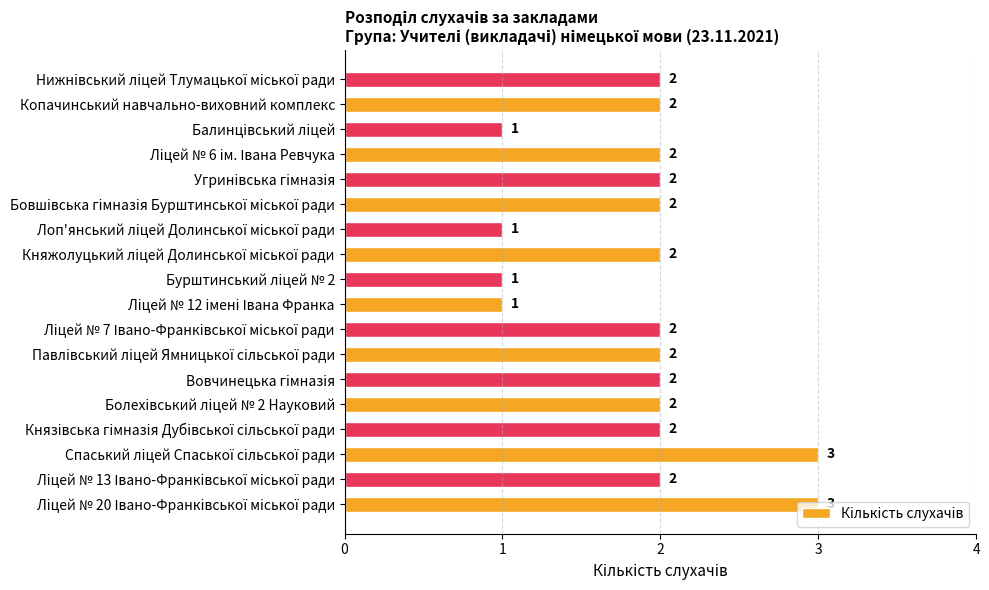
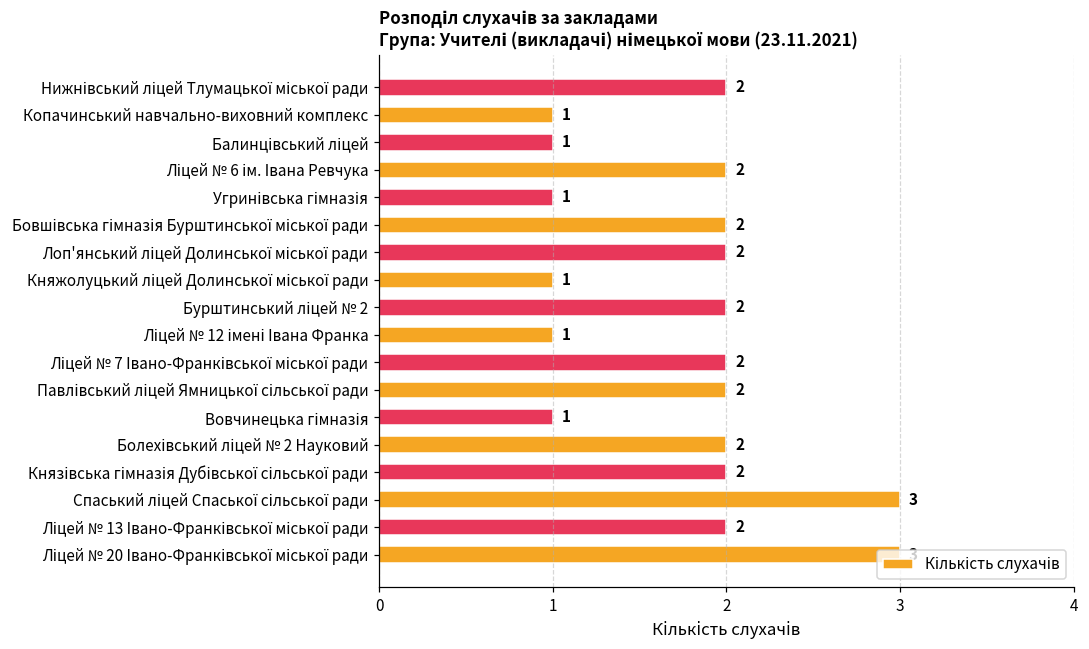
  {
    "Нижнівський ліцей Тлумацької міської ради": 2,
-   "Копачинський навчально-виховний комплекс": 2,
+   "Копачинський навчально-виховний комплекс": 1,
    "Балинцівський ліцей": 1,
    "Ліцей № 6 ім. Івана Ревчука": 2,
-   "Угринівська гімназія": 2,
+   "Угринівська гімназія": 1,
    "Бовшівська гімназія Бурштинської міської ради": 2,
-   "Лоп'янський ліцей Долинської міської ради": 1,
-   "Княжолуцький ліцей Долинської міської ради": 2,
-   "Бурштинський ліцей № 2": 1,
+   "Лоп'янський ліцей Долинської міської ради": 2,
+   "Княжолуцький ліцей Долинської міської ради": 1,
+   "Бурштинський ліцей № 2": 2,
    "Ліцей № 12 імені Івана Франка": 1,
    "Ліцей № 7 Івано-Франківської міської ради": 2,
    "Павлівський ліцей Ямницької сільської ради": 2,
-   "Вовчинецька гімназія": 2,
+   "Вовчинецька гімназія": 1,
    "Болехівський ліцей № 2 Науковий": 2,
    "Князівська гімназія Дубівської сільської ради": 2,
    "Спаський ліцей Спаської сільської ради": 3,
    "Ліцей № 13 Івано-Франківської міської ради": 2
  }
